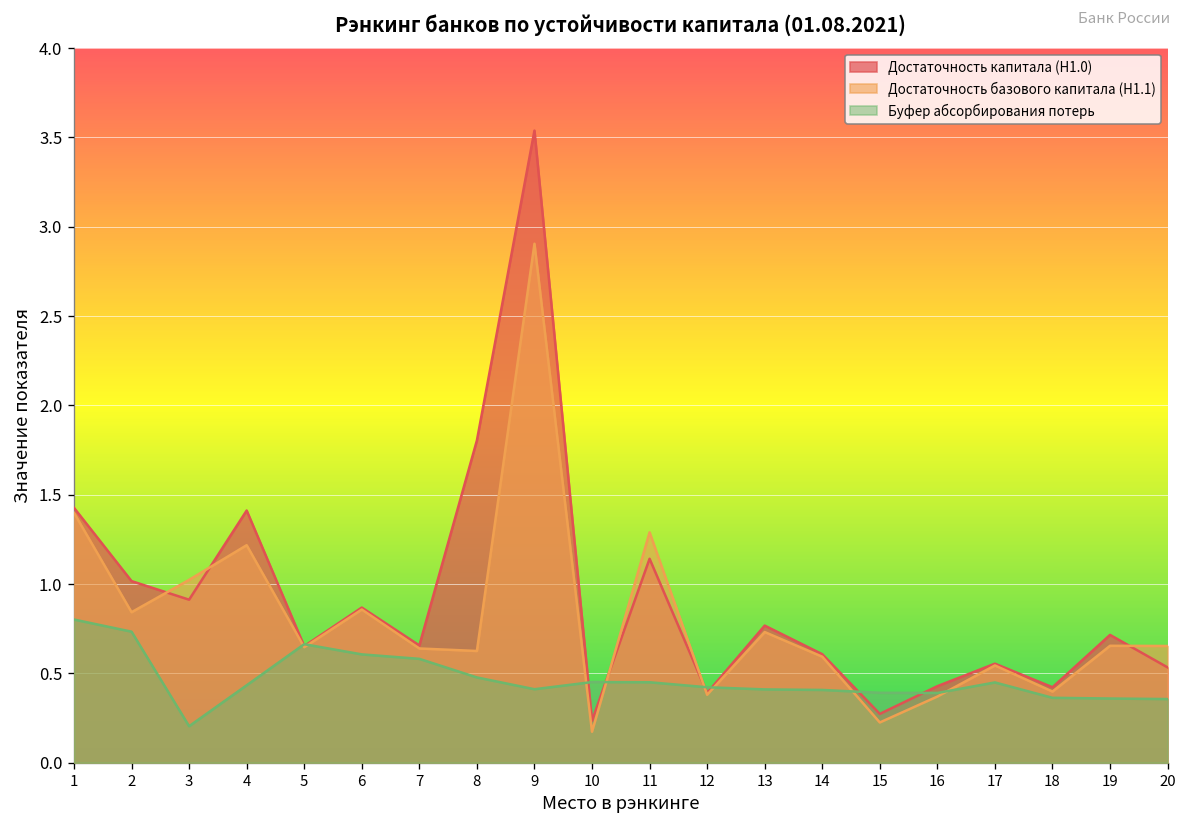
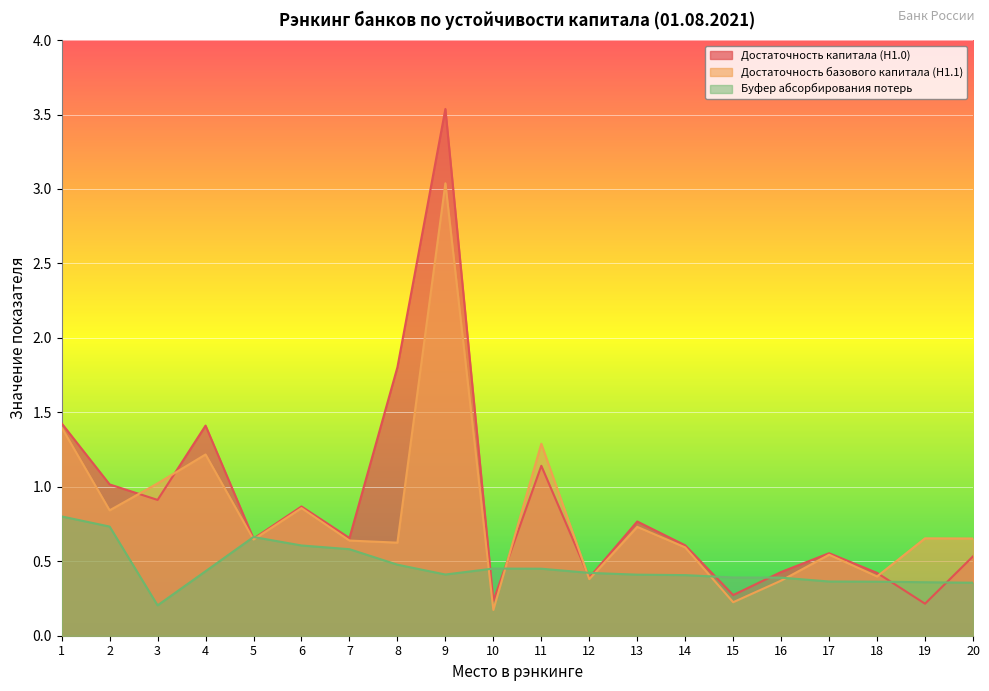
  {
    "Достаточность капитала (Н1.0)": {
      "1": 1.43,
      "2": 1.02,
      "3": 0.91,
      "4": 1.41,
      "7": 0.66,
      "8": 1.80,
      "9": 3.54,
      "10": 0.24,
      "11": 1.14,
      "13": 0.77,
      "15": 0.27,
      "16": 0.43,
      "18": 0.42,
-     "19": 0.72,
+     "19": 0.22,
      "20": 0.53
    },
    "Достаточность базового капитала (Н1.1)": {
      "1": 1.40,
      "2": 0.84,
      "3": 1.02,
      "4": 1.22,
      "7": 0.64,
      "8": 0.63,
-     "9": 2.90,
+     "9": 3.04,
      "10": 0.17,
      "11": 1.29,
      "13": 0.73,
      "15": 0.23,
      "16": 0.37,
      "18": 0.40,
      "19": 0.65,
      "20": 0.65
    },
    "Буфер абсорбирования потерь": {
      "1": 0.80,
      "2": 0.73,
      "3": 0.20,
      "4": 0.43,
      "6": 0.61,
      "7": 0.58,
      "8": 0.48,
      "9": 0.41,
      "10": 0.45,
      "11": 0.45,
      "12": 0.42,
      "13": 0.41,
      "14": 0.41,
      "15": 0.39,
      "16": 0.39,
-     "17": 0.45,
+     "17": 0.36,
      "18": 0.36,
      "19": 0.36,
      "20": 0.36
    }
  }
